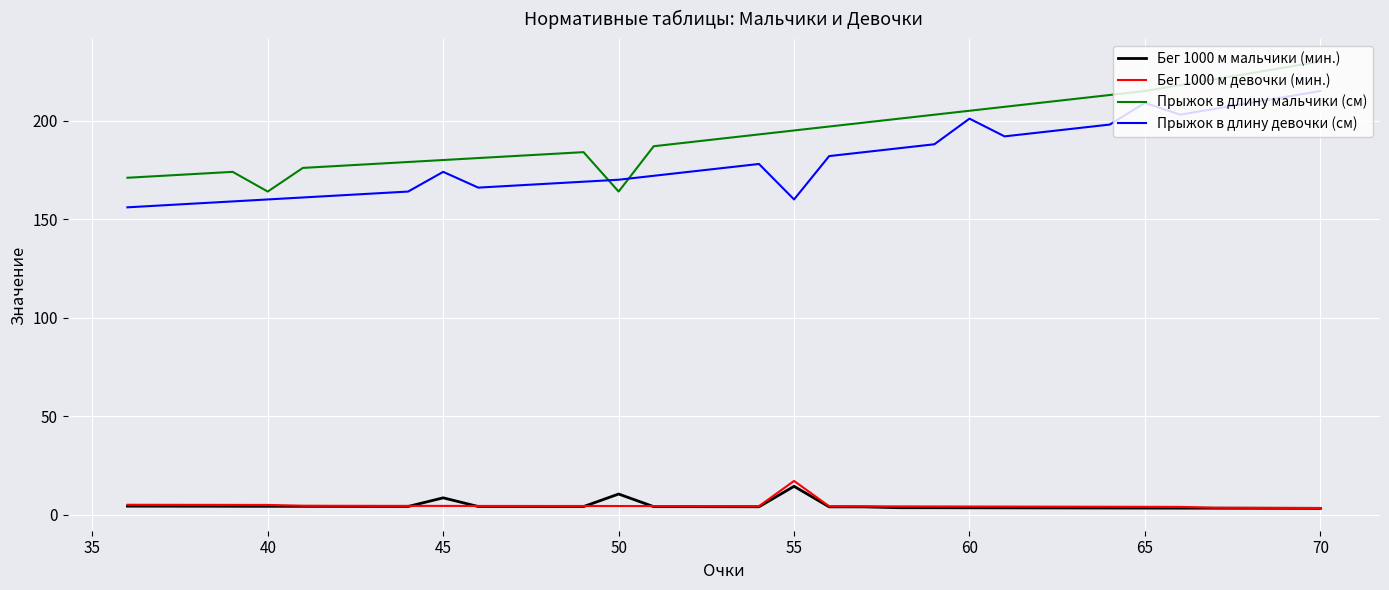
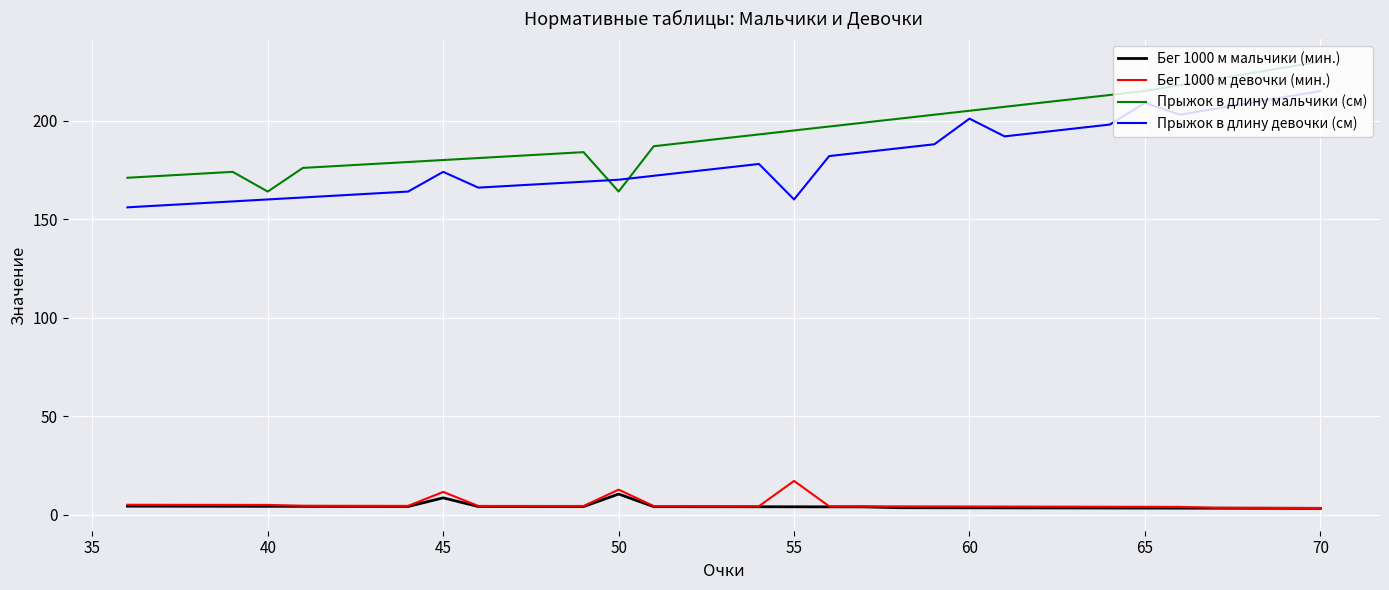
  {
    "Бег 1000 м мальчики (мин.)": {
      "45": 9,
      "50": 11,
-     "55": 14
+     "55": 4
    },
    "Бег 1000 м девочки (мин.)": {
-     "45": 5,
-     "50": 4,
+     "45": 12,
+     "50": 13,
      "55": 17
    },
    "Прыжок в длину мальчики (см)": {
      "40": 164,
      "45": 180,
      "50": 164,
      "55": 195,
      "60": 205
    },
    "Прыжок в длину девочки (см)": {
      "40": 160,
      "45": 174,
      "50": 170,
      "55": 160,
      "60": 201
    }
  }
